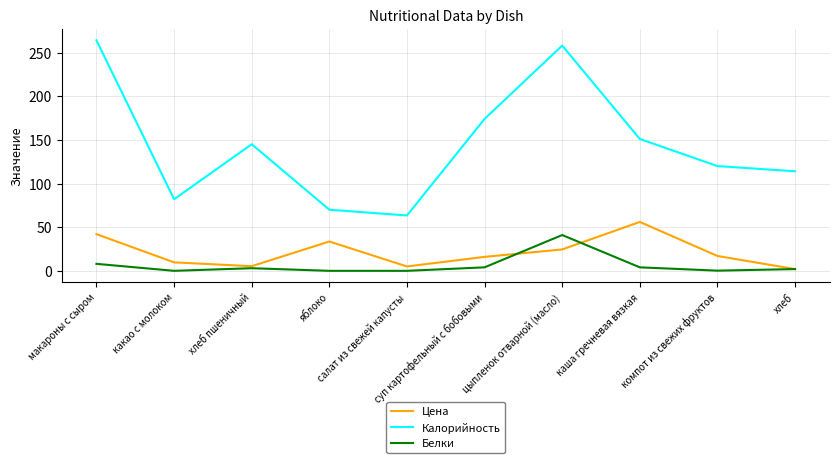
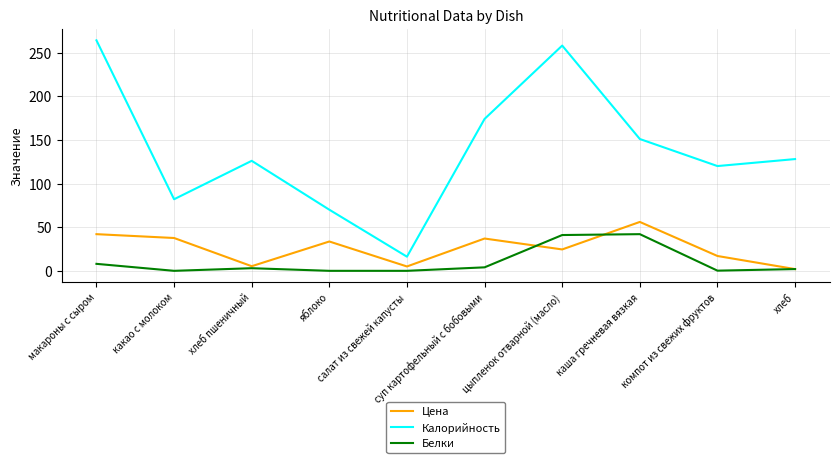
  {
    "Цена": {
      "макароны с сыром": 40,
-     "какао с молоком": 10,
+     "какао с молоком": 40,
      "яблоко": 30,
      "салат из свежей капусты": 10,
-     "суп картофельный с бобовыми": 20,
+     "суп картофельный с бобовыми": 40,
      "цыпленок отварной (масло)": 20,
      "каша гречневая вязкая": 60,
      "компот из свежих фруктов": 20
    },
    "Калорийность": {
      "макароны с сыром": 260,
      "какао с молоком": 80,
-     "хлеб пшеничный": 150,
+     "хлеб пшеничный": 130,
      "яблоко": 70,
-     "салат из свежей капусты": 60,
+     "салат из свежей капусты": 20,
      "суп картофельный с бобовыми": 170,
      "цыпленок отварной (масло)": 260,
      "каша гречневая вязкая": 150,
      "компот из свежих фруктов": 120,
-     "хлеб": 110
+     "хлеб": 130
    },
    "Белки": {
      "макароны с сыром": 10,
      "какао с молоком": 0,
      "яблоко": 0,
      "салат из свежей капусты": 0,
      "суп картофельный с бобовыми": 0,
      "цыпленок отварной (масло)": 40,
-     "каша гречневая вязкая": 0,
+     "каша гречневая вязкая": 40,
      "компот из свежих фруктов": 0
    }
  }
